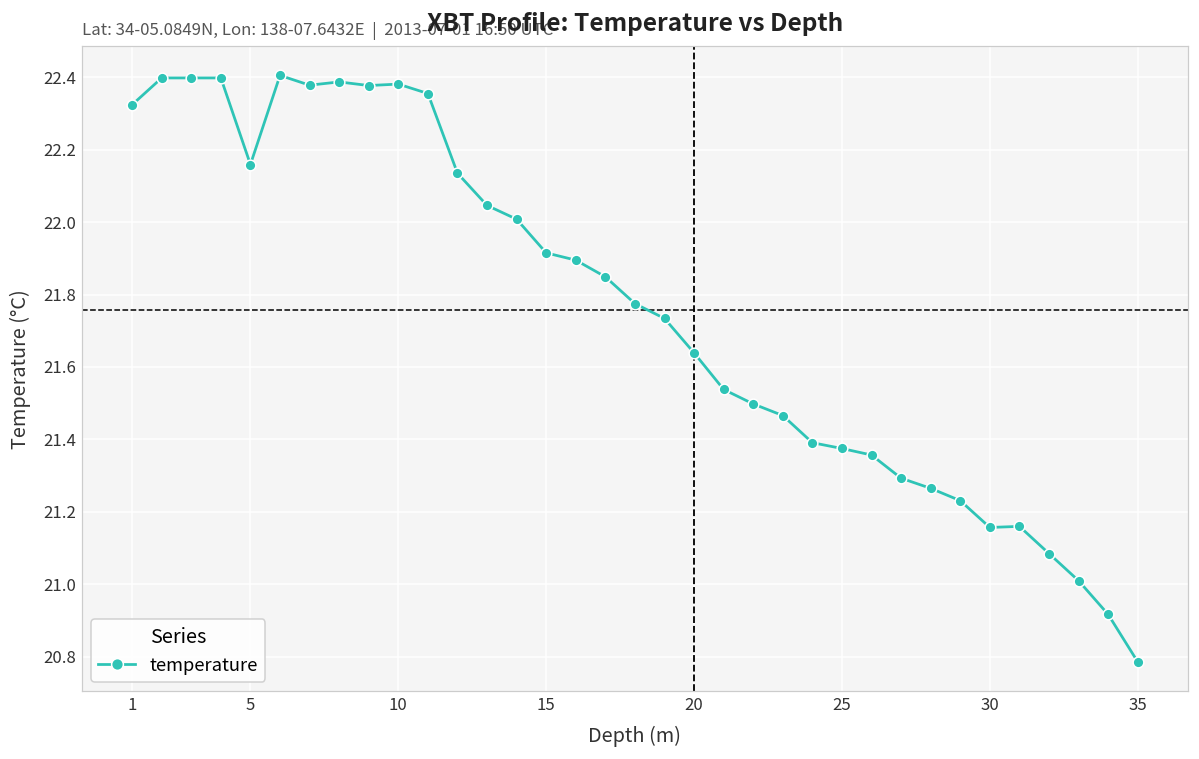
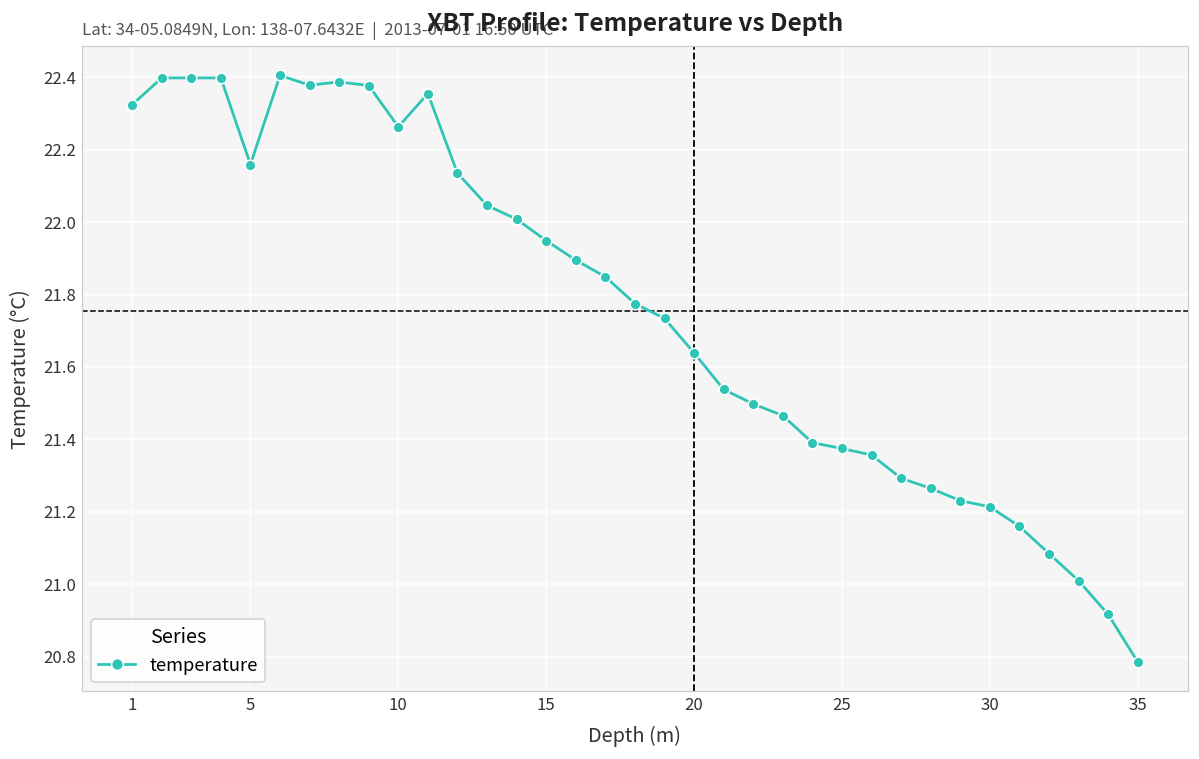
  {
    "1": 22.32,
    "5": 22.16,
-   "10": 22.38,
-   "15": 21.92,
+   "10": 22.26,
+   "15": 21.95,
    "20": 21.64,
    "25": 21.38,
-   "30": 21.16,
+   "30": 21.21,
    "35": 20.79
  }
